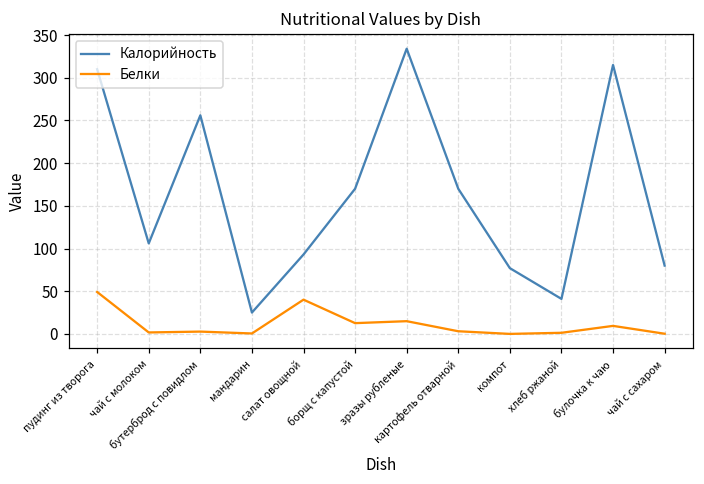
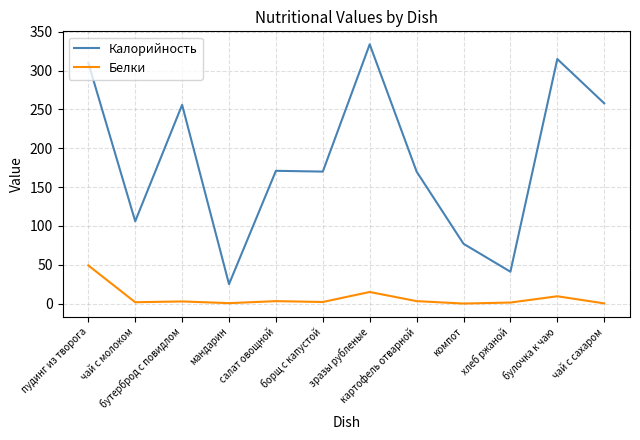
  {
    "Калорийность": {
      "чай с молоком": 110,
      "бутерброд с повидлом": 260,
      "мандарин": 30,
-     "салат овощной": 90,
+     "салат овощной": 170,
      "борщ с капустой": 170,
      "зразы рубленые": 330,
      "картофель отварной": 170,
      "компот": 80,
      "хлеб ржаной": 40,
      "булочка к чаю": 320,
-     "чай с сахаром": 80
+     "чай с сахаром": 260
    },
    "Белки": {
      "пудинг из творога": 50,
      "чай с молоком": 0,
      "бутерброд с повидлом": 0,
      "мандарин": 0,
-     "салат овощной": 40,
-     "борщ с капустой": 10,
+     "салат овощной": 0,
+     "борщ с капустой": 0,
      "зразы рубленые": 10,
      "картофель отварной": 0,
      "компот": 0,
      "хлеб ржаной": 0,
      "булочка к чаю": 10,
      "чай с сахаром": 0
    }
  }
